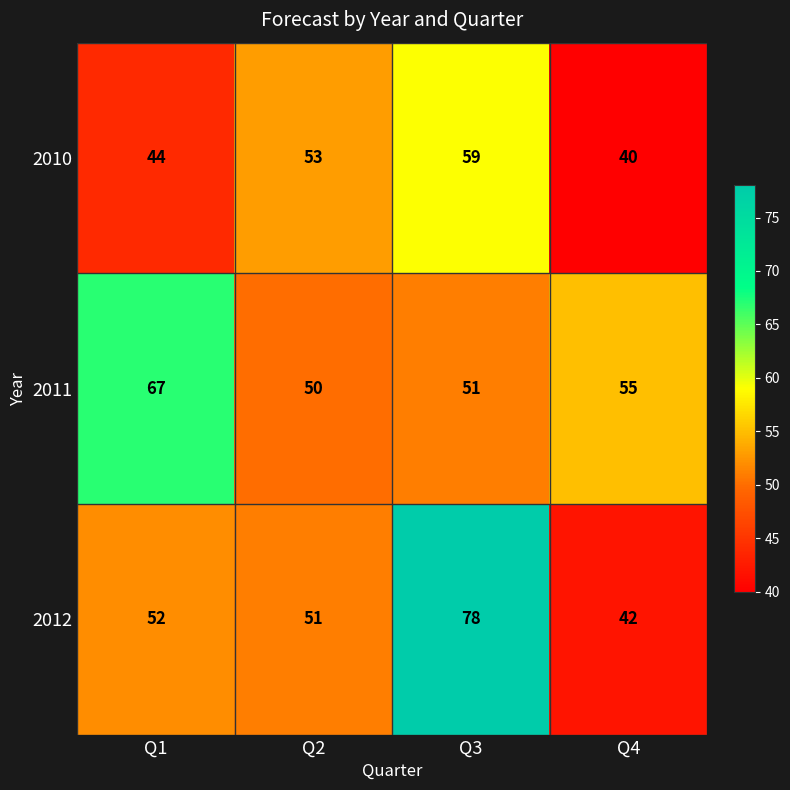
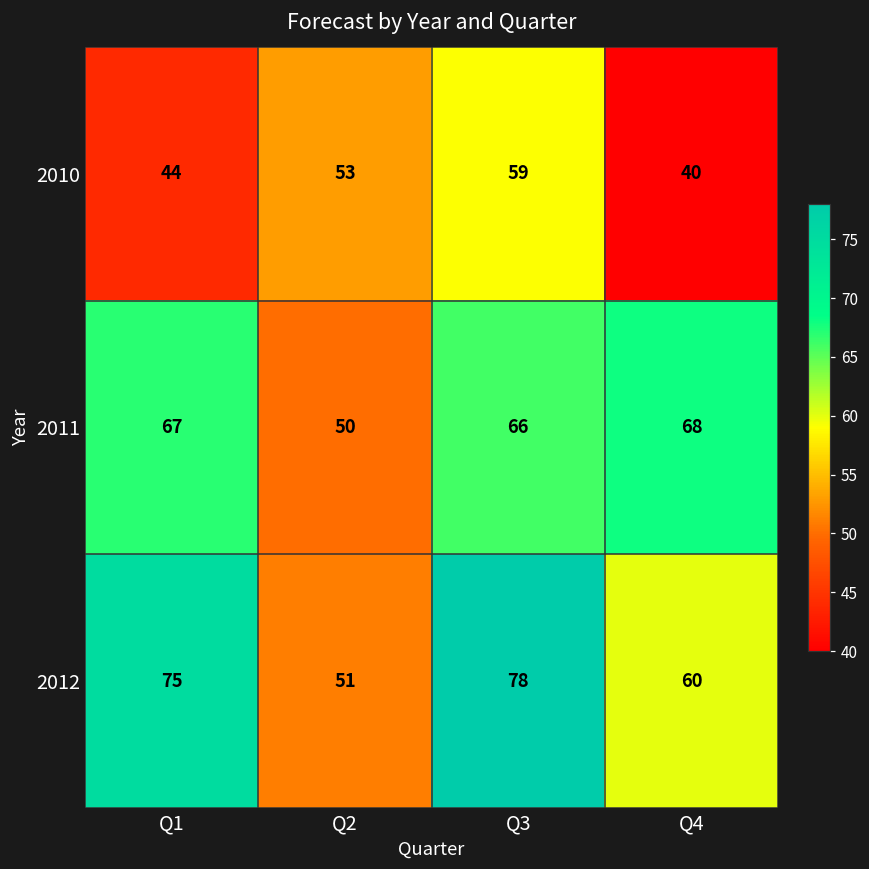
  {
    "2010": {
      "Q1": 44,
      "Q2": 53,
      "Q3": 59,
      "Q4": 40
    },
    "2011": {
      "Q1": 67,
      "Q2": 50,
-     "Q3": 51,
-     "Q4": 55
+     "Q3": 66,
+     "Q4": 68
    },
    "2012": {
-     "Q1": 52,
+     "Q1": 75,
      "Q2": 51,
      "Q3": 78,
-     "Q4": 42
+     "Q4": 60
    }
  }
